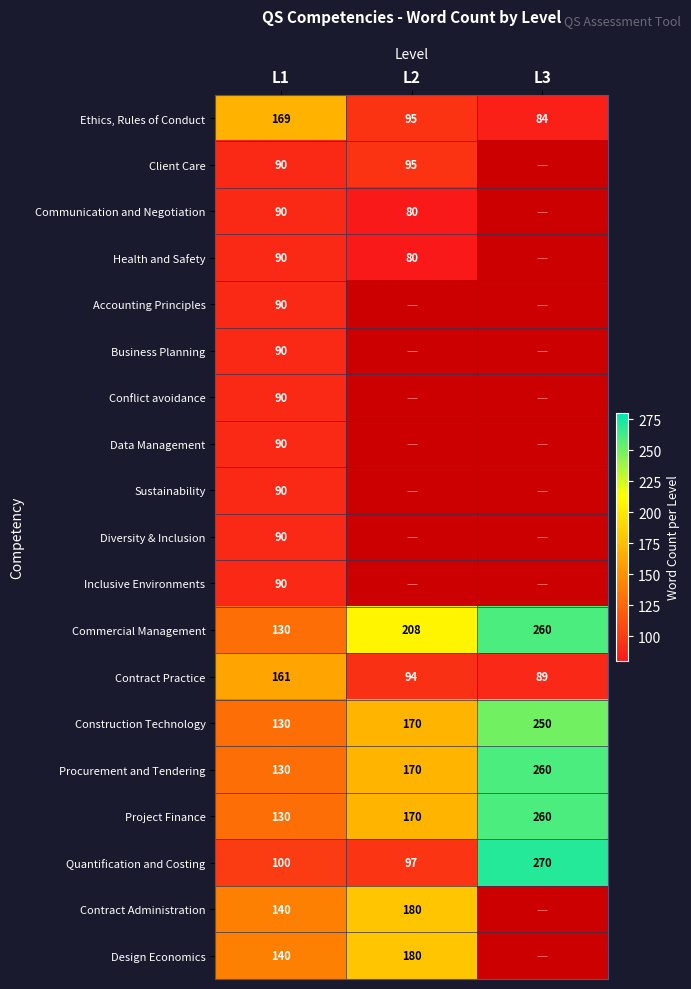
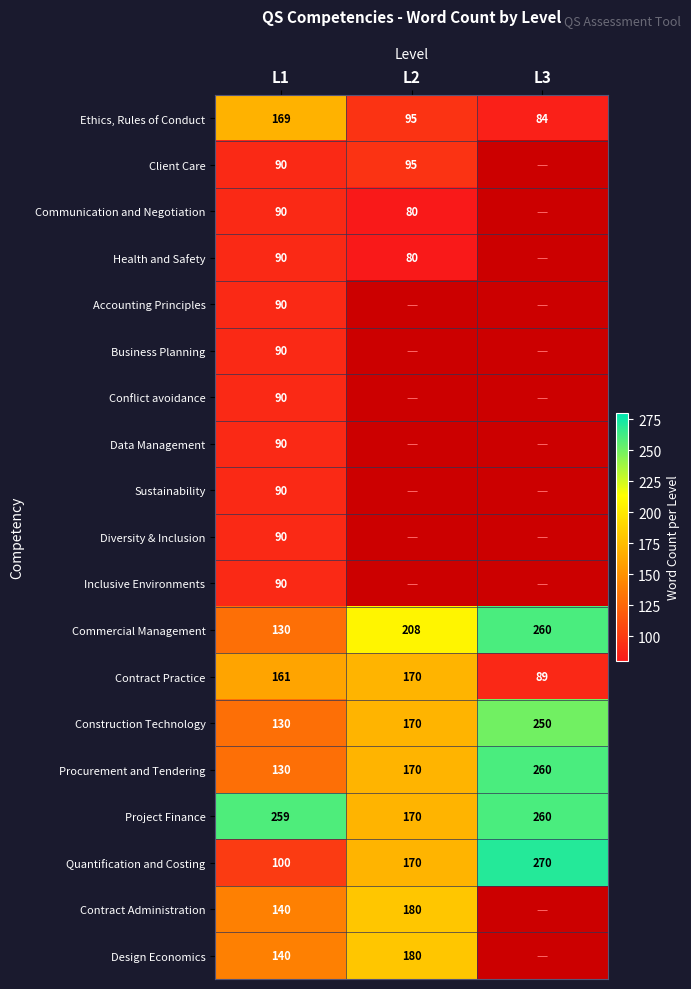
  {
    "Ethics, Rules of Conduct": {
      "L1": 169,
      "L2": 95,
      "L3": 84
    },
    "Client Care": {
      "L1": 90,
      "L2": 95
    },
    "Communication and Negotiation": {
      "L1": 90,
      "L2": 80
    },
    "Health and Safety": {
      "L1": 90,
      "L2": 80
    },
    "Accounting Principles": {
      "L1": 90
    },
    "Business Planning": {
      "L1": 90
    },
    "Conflict avoidance": {
      "L1": 90
    },
    "Data Management": {
      "L1": 90
    },
    "Sustainability": {
      "L1": 90
    },
    "Diversity & Inclusion": {
      "L1": 90
    },
    "Inclusive Environments": {
      "L1": 90
    },
    "Commercial Management": {
      "L1": 130,
      "L2": 208,
      "L3": 260
    },
    "Contract Practice": {
      "L1": 161,
-     "L2": 94,
+     "L2": 170,
      "L3": 89
    },
    "Construction Technology": {
      "L1": 130,
      "L2": 170,
      "L3": 250
    },
    "Procurement and Tendering": {
      "L1": 130,
      "L2": 170,
      "L3": 260
    },
    "Project Finance": {
-     "L1": 130,
+     "L1": 259,
      "L2": 170,
      "L3": 260
    },
    "Quantification and Costing": {
      "L1": 100,
-     "L2": 97,
+     "L2": 170,
      "L3": 270
    },
    "Contract Administration": {
      "L1": 140,
      "L2": 180
    },
    "Design Economics": {
      "L1": 140,
      "L2": 180
    }
  }
